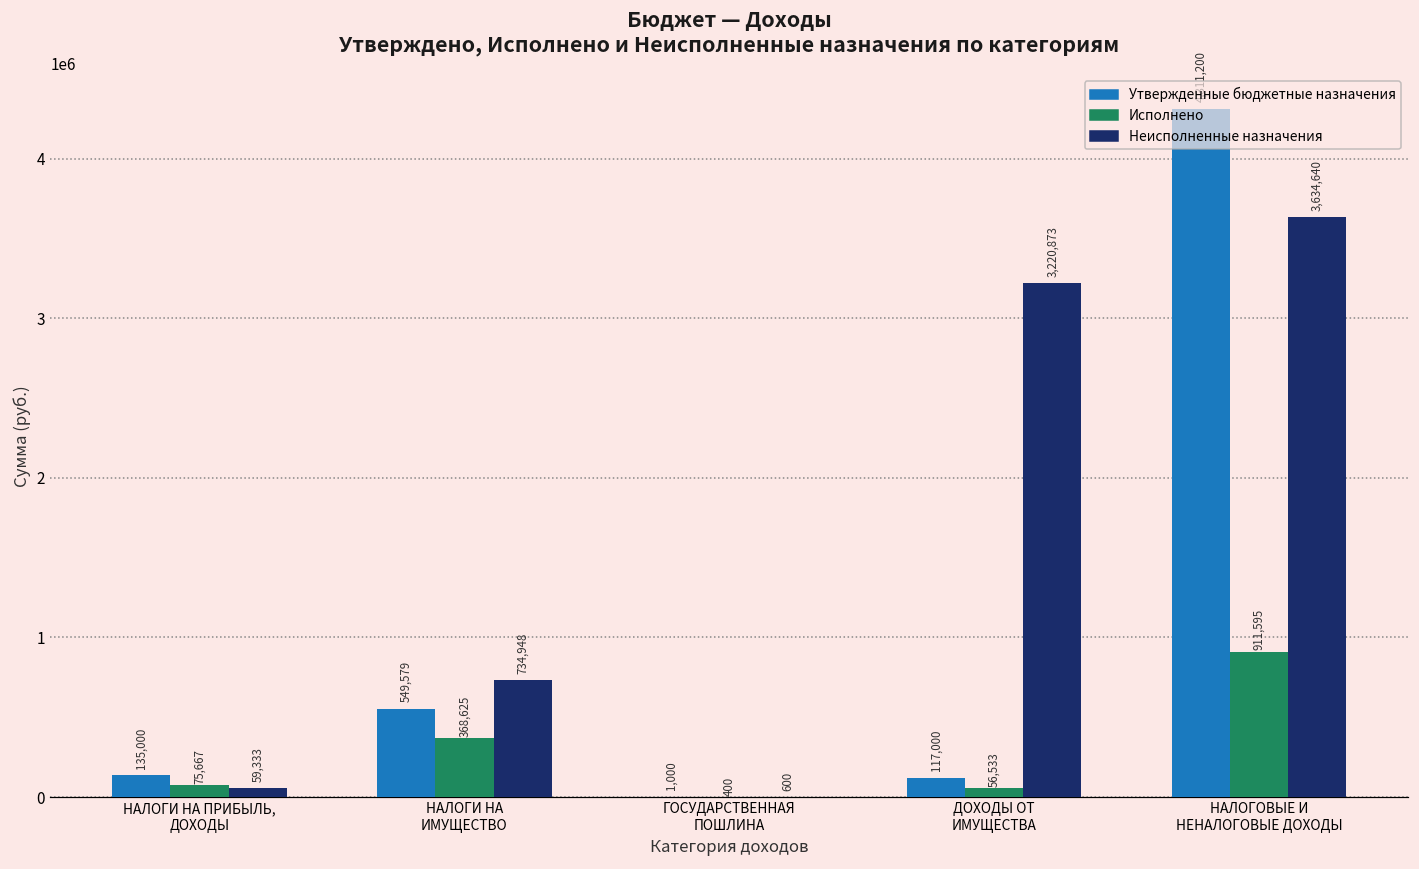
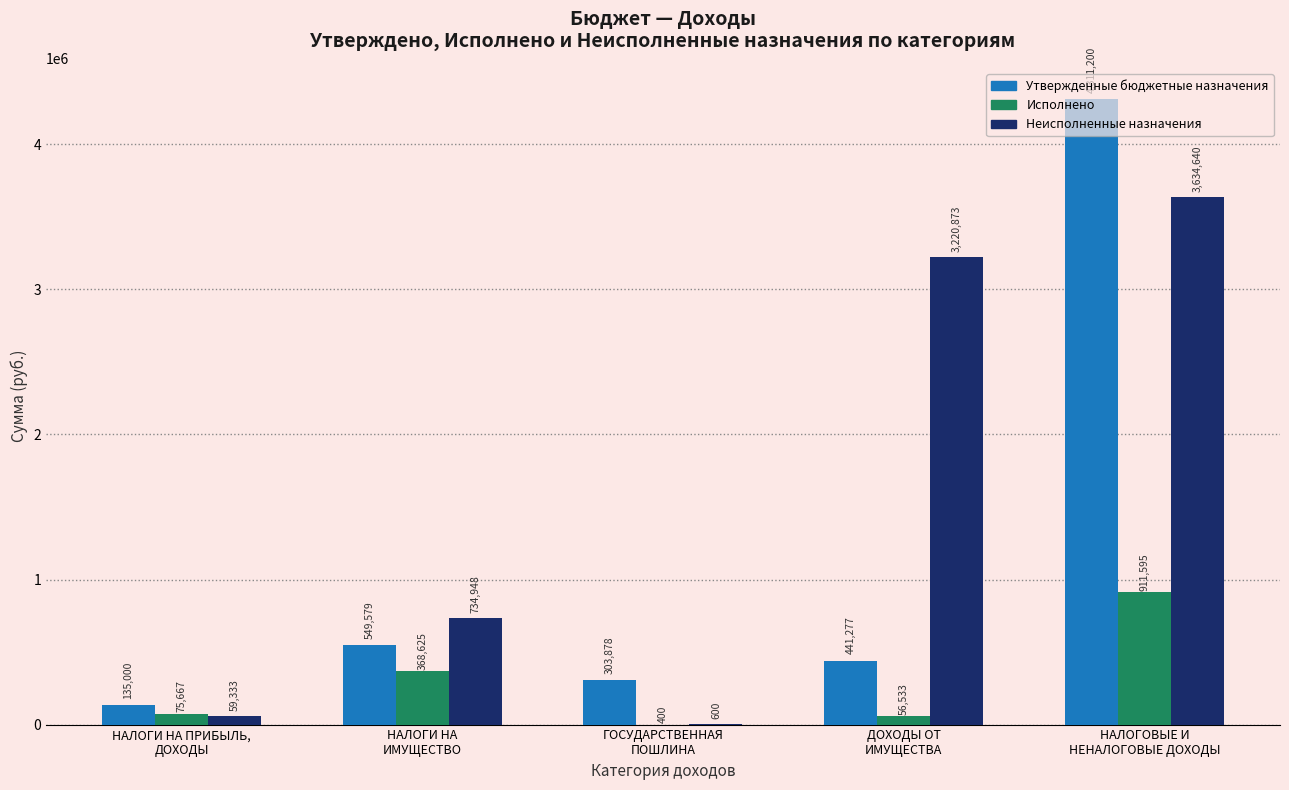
  {
    "Утвержденные бюджетные назначения": {
      "НАЛОГИ НА ПРИБЫЛЬ, ДОХОДЫ": "135,000",
      "НАЛОГИ НА ИМУЩЕСТВО": "549,579",
-     "ГОСУДАРСТВЕННАЯ ПОШЛИНА": "1,000",
-     "ДОХОДЫ ОТ ИМУЩЕСТВА": "117,000"
+     "ГОСУДАРСТВЕННАЯ ПОШЛИНА": "303,878",
+     "ДОХОДЫ ОТ ИМУЩЕСТВА": "441,277"
    },
    "Исполнено": {
      "НАЛОГИ НА ПРИБЫЛЬ, ДОХОДЫ": "75,667",
      "НАЛОГИ НА ИМУЩЕСТВО": "368,625",
      "ГОСУДАРСТВЕННАЯ ПОШЛИНА": "400",
      "ДОХОДЫ ОТ ИМУЩЕСТВА": "56,533",
      "НАЛОГОВЫЕ И НЕНАЛОГОВЫЕ ДОХОДЫ": "911,595"
    },
    "Неисполненные назначения": {
      "НАЛОГИ НА ПРИБЫЛЬ, ДОХОДЫ": "59,333",
      "НАЛОГИ НА ИМУЩЕСТВО": "734,948",
      "ГОСУДАРСТВЕННАЯ ПОШЛИНА": "600",
      "ДОХОДЫ ОТ ИМУЩЕСТВА": "3,220,873",
      "НАЛОГОВЫЕ И НЕНАЛОГОВЫЕ ДОХОДЫ": "3,634,640"
    }
  }
